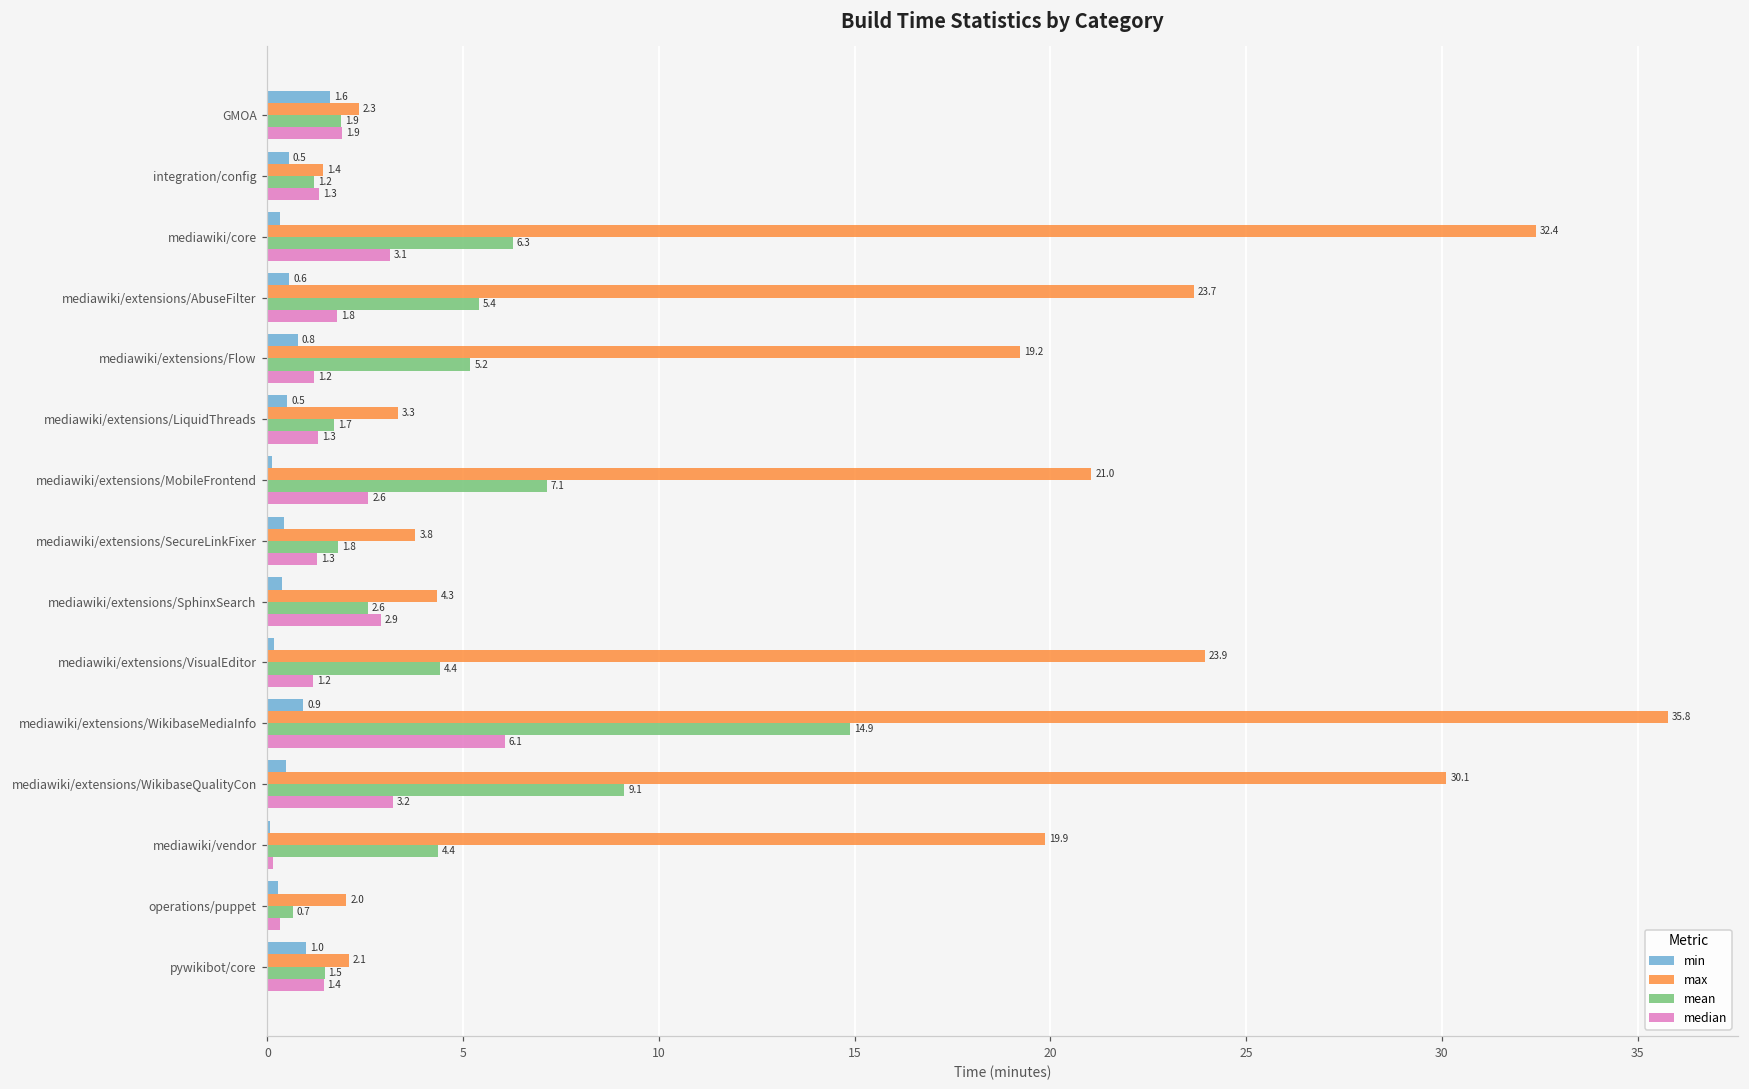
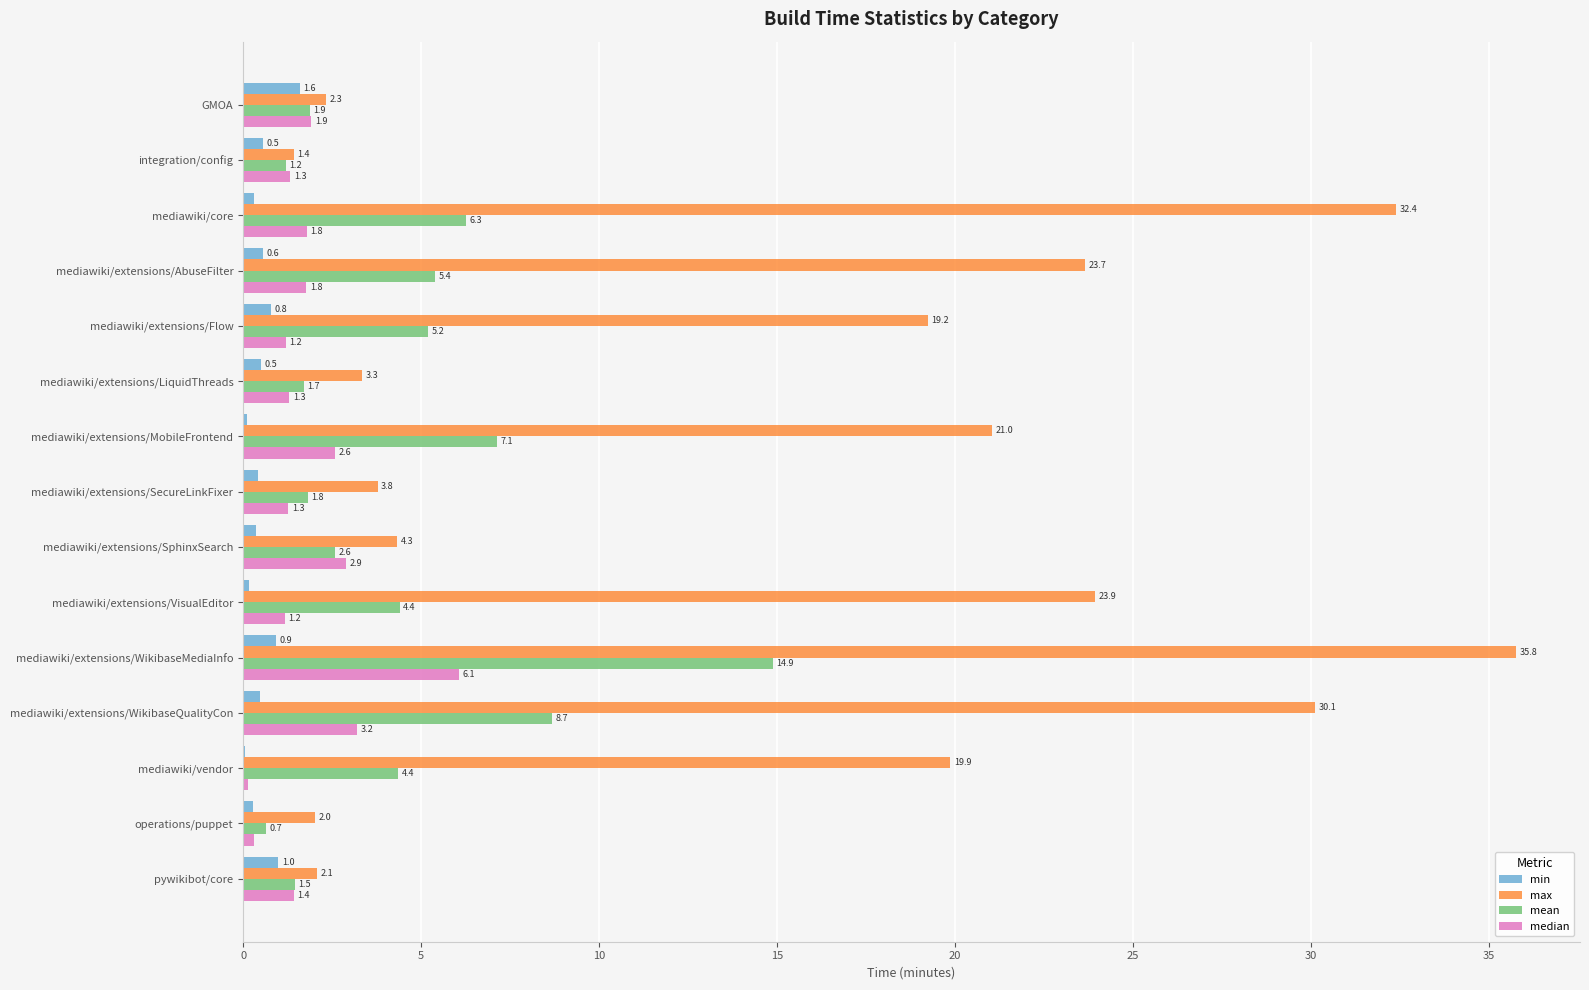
  {
    "min": {
      "GMOA": 1.6,
      "integration/config": 0.5,
      "mediawiki/extensions/AbuseFilter": 0.6,
      "mediawiki/extensions/Flow": 0.8,
      "mediawiki/extensions/LiquidThreads": 0.5,
      "mediawiki/extensions/WikibaseMediaInfo": 0.9,
      "pywikibot/core": 1.0
    },
    "max": {
      "GMOA": 2.3,
      "integration/config": 1.4,
      "mediawiki/core": 32.4,
      "mediawiki/extensions/AbuseFilter": 23.7,
      "mediawiki/extensions/Flow": 19.2,
      "mediawiki/extensions/LiquidThreads": 3.3,
      "mediawiki/extensions/MobileFrontend": 21.0,
      "mediawiki/extensions/SecureLinkFixer": 3.8,
      "mediawiki/extensions/SphinxSearch": 4.3,
      "mediawiki/extensions/VisualEditor": 23.9,
      "mediawiki/extensions/WikibaseMediaInfo": 35.8,
      "mediawiki/extensions/WikibaseQualityCon": 30.1,
      "mediawiki/vendor": 19.9,
      "operations/puppet": 2.0,
      "pywikibot/core": 2.1
    },
    "mean": {
      "GMOA": 1.9,
      "integration/config": 1.2,
      "mediawiki/core": 6.3,
      "mediawiki/extensions/AbuseFilter": 5.4,
      "mediawiki/extensions/Flow": 5.2,
      "mediawiki/extensions/LiquidThreads": 1.7,
      "mediawiki/extensions/MobileFrontend": 7.1,
      "mediawiki/extensions/SecureLinkFixer": 1.8,
      "mediawiki/extensions/SphinxSearch": 2.6,
      "mediawiki/extensions/VisualEditor": 4.4,
      "mediawiki/extensions/WikibaseMediaInfo": 14.9,
-     "mediawiki/extensions/WikibaseQualityCon": 9.1,
+     "mediawiki/extensions/WikibaseQualityCon": 8.7,
      "mediawiki/vendor": 4.4,
      "operations/puppet": 0.7,
      "pywikibot/core": 1.5
    },
    "median": {
      "GMOA": 1.9,
      "integration/config": 1.3,
-     "mediawiki/core": 3.1,
+     "mediawiki/core": 1.8,
      "mediawiki/extensions/AbuseFilter": 1.8,
      "mediawiki/extensions/Flow": 1.2,
      "mediawiki/extensions/LiquidThreads": 1.3,
      "mediawiki/extensions/MobileFrontend": 2.6,
      "mediawiki/extensions/SecureLinkFixer": 1.3,
      "mediawiki/extensions/SphinxSearch": 2.9,
      "mediawiki/extensions/VisualEditor": 1.2,
      "mediawiki/extensions/WikibaseMediaInfo": 6.1,
      "mediawiki/extensions/WikibaseQualityCon": 3.2,
      "pywikibot/core": 1.4
    }
  }
